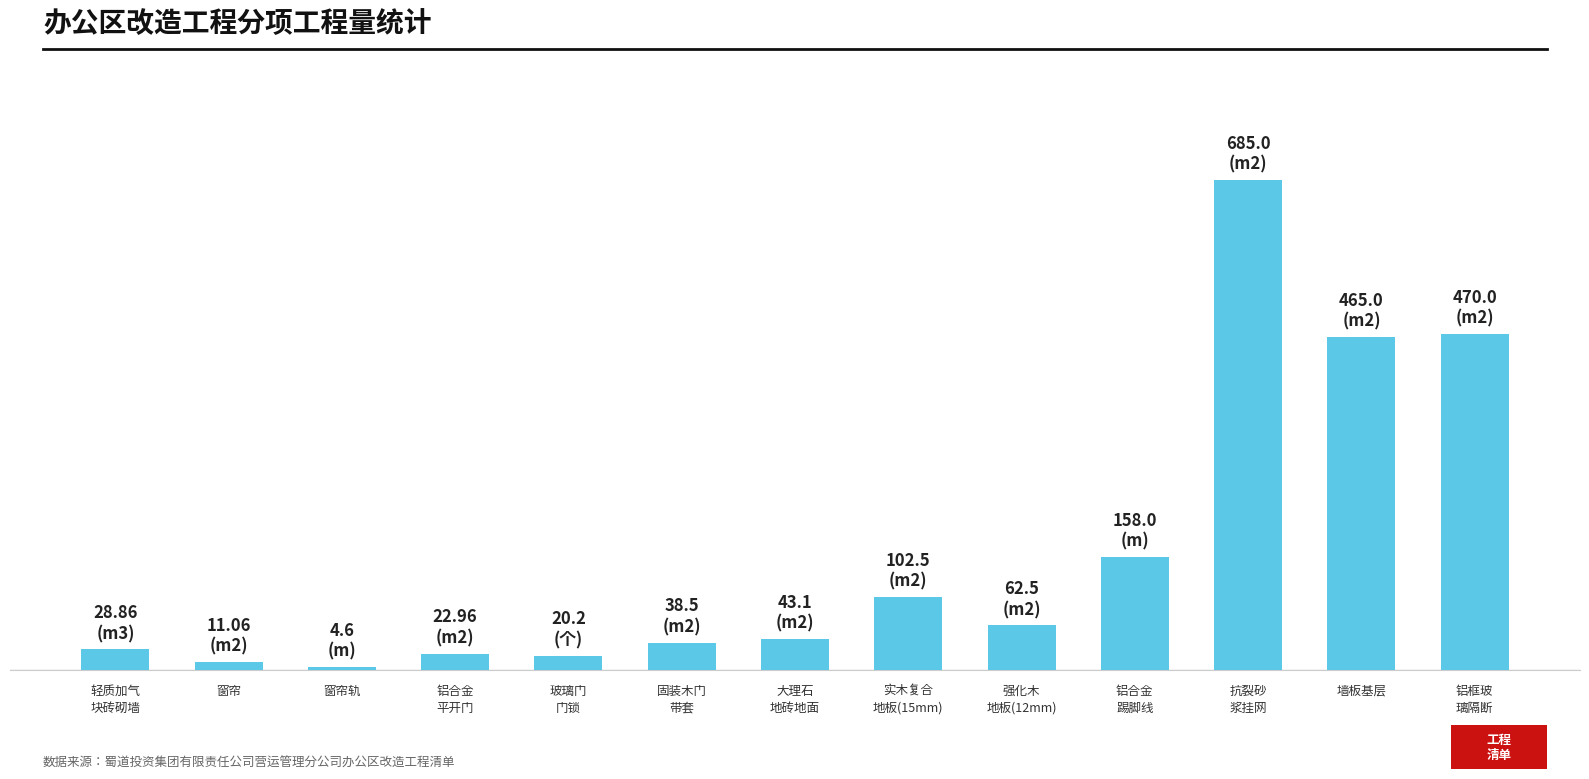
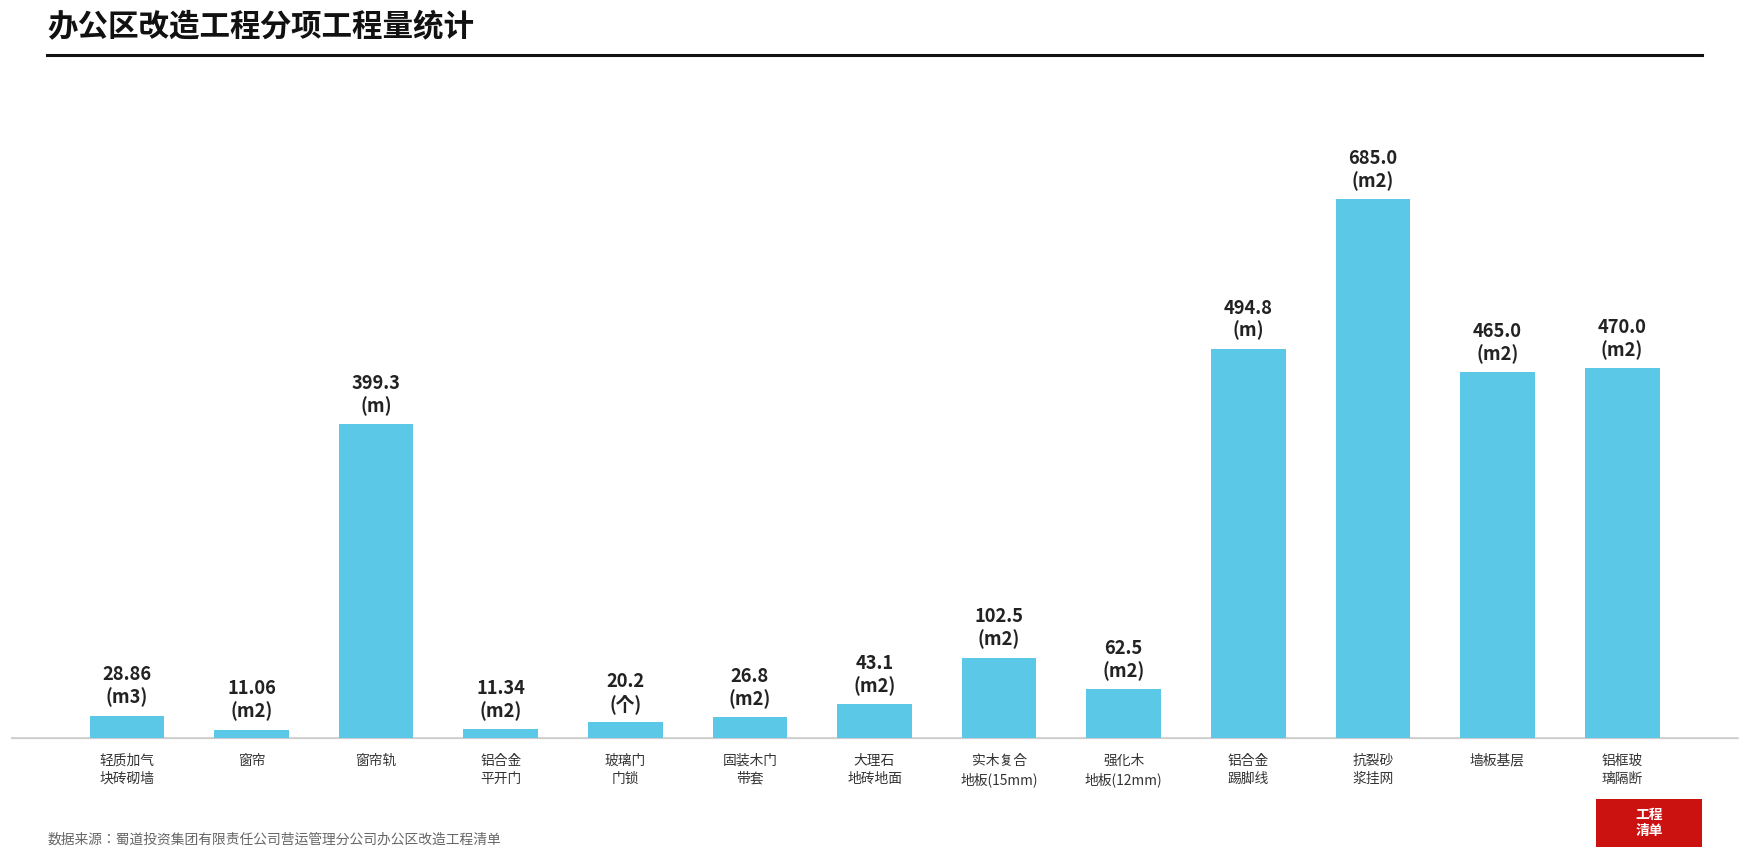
  {
    "轻质加气 块砖砌墙": 28.86,
    "窗帘": 11.06,
-   "窗帘轨": 4.6,
-   "铝合金 平开门": 22.96,
+   "窗帘轨": 399.3,
+   "铝合金 平开门": 11.34,
    "玻璃门 门锁": 20.2,
-   "固装木门 带套": 38.5,
+   "固装木门 带套": 26.8,
    "大理石 地砖地面": 43.1,
    "实木复合 地板(15mm)": 102.5,
    "强化木 地板(12mm)": 62.5,
-   "铝合金 踢脚线": 158.0,
+   "铝合金 踢脚线": 494.8,
    "抗裂砂 浆挂网": 685.0,
    "墙板基层": 465.0,
    "铝框玻 璃隔断": 470.0
  }
